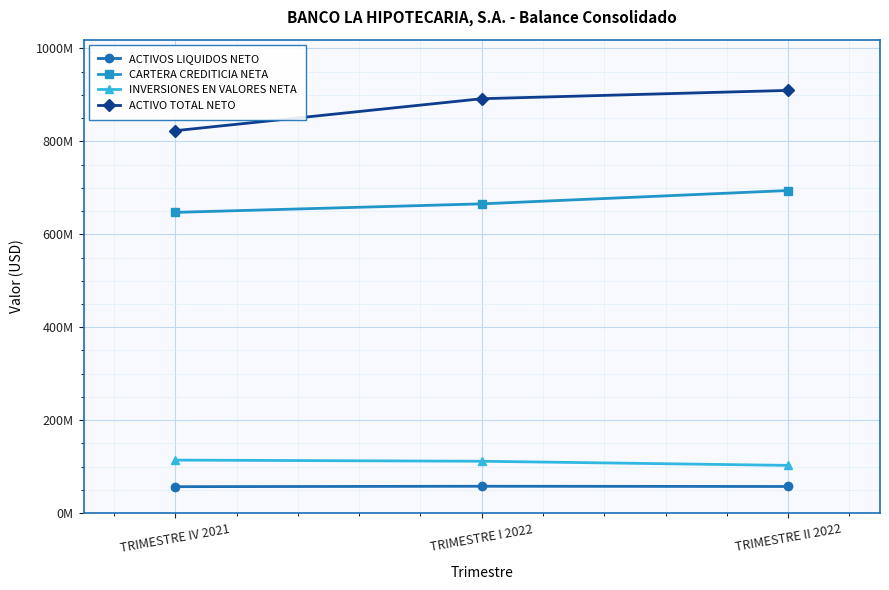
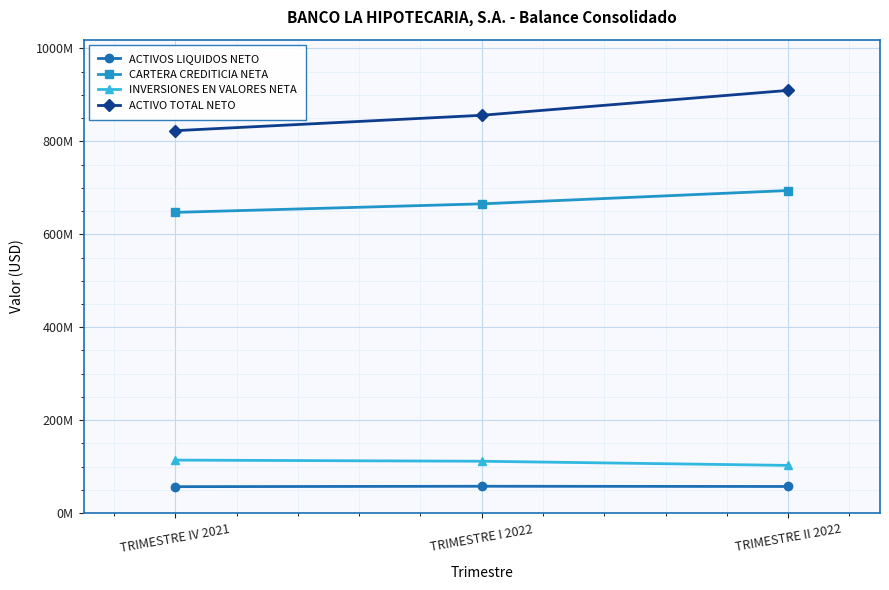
  {
    "ACTIVO TOTAL NETO": {
      "TRIMESTRE IV 2021": 820000000,
-     "TRIMESTRE I 2022": 890000000,
+     "TRIMESTRE I 2022": 860000000,
      "TRIMESTRE II 2022": 910000000
    }
  }
